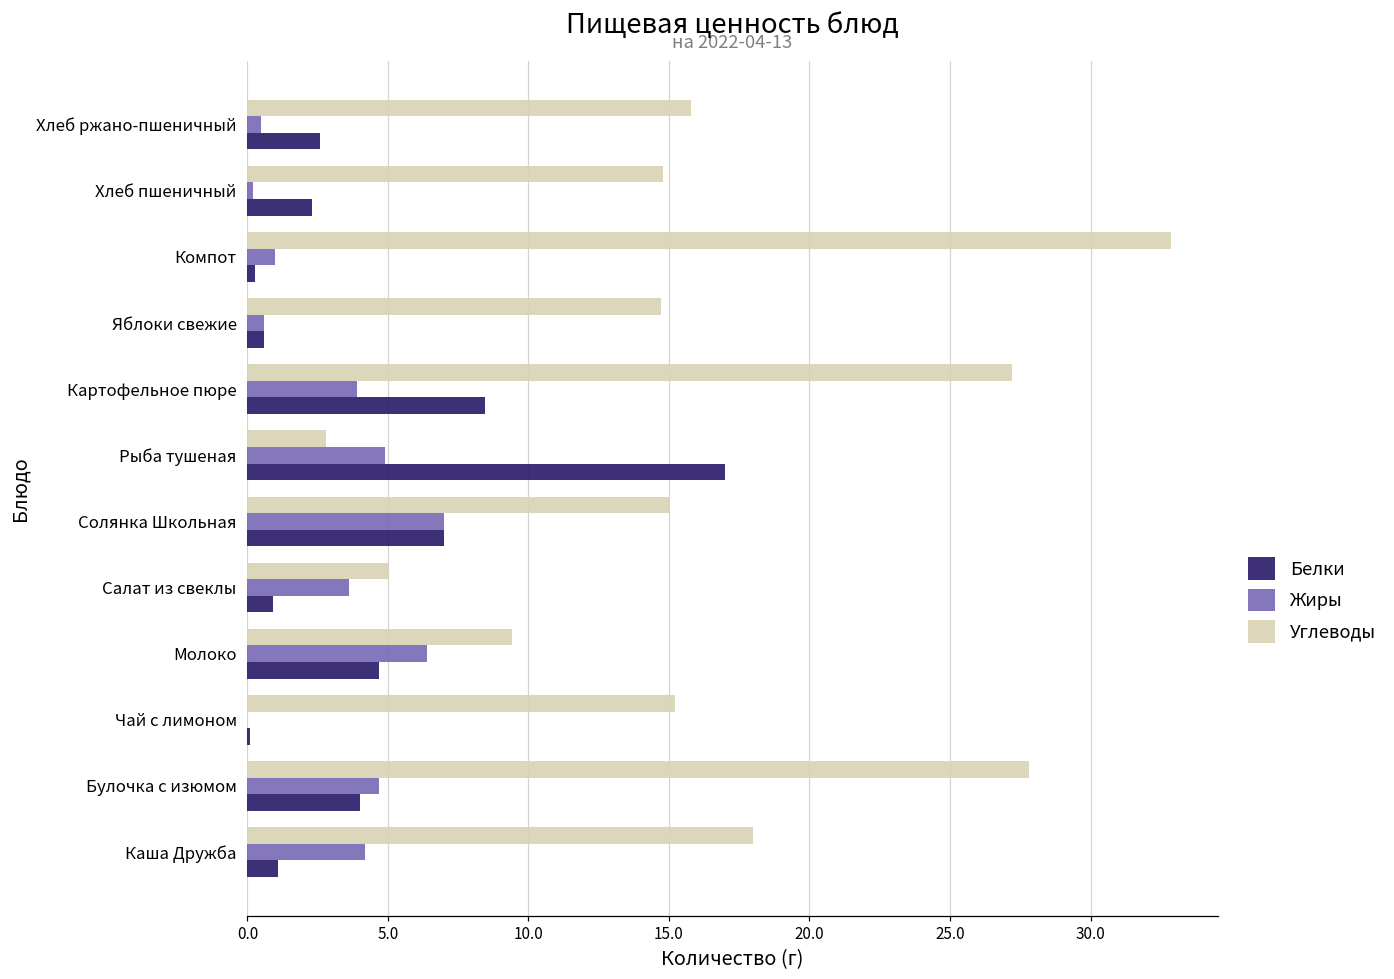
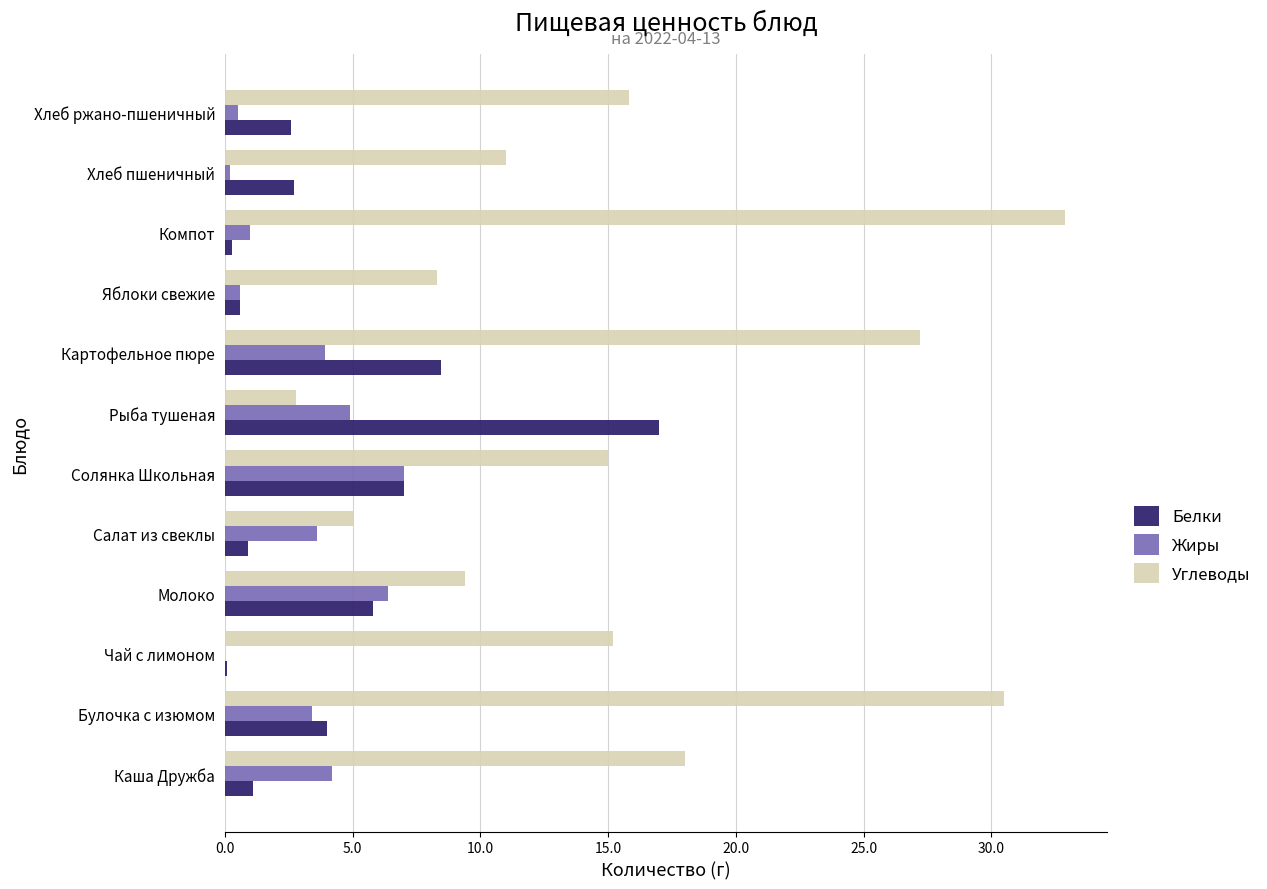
  {
    "Белки": {
      "Хлеб ржано-пшеничный": 2.6,
-     "Хлеб пшеничный": 2.3,
+     "Хлеб пшеничный": 2.7,
      "Компот": 0.3,
      "Яблоки свежие": 0.6,
      "Картофельное пюре": 8.5,
      "Рыба тушеная": 17.0,
      "Солянка Школьная": 7.0,
      "Салат из свеклы": 0.9,
-     "Молоко": 4.7,
+     "Молоко": 5.8,
      "Чай с лимоном": 0.1,
      "Булочка с изюмом": 4.0,
      "Каша Дружба": 1.1
    },
    "Жиры": {
      "Хлеб ржано-пшеничный": 0.5,
      "Хлеб пшеничный": 0.2,
      "Компот": 1.0,
      "Яблоки свежие": 0.6,
      "Картофельное пюре": 3.9,
      "Рыба тушеная": 4.9,
      "Солянка Школьная": 7.0,
      "Салат из свеклы": 3.6,
      "Молоко": 6.4,
      "Чай с лимоном": 0.0,
-     "Булочка с изюмом": 4.7,
+     "Булочка с изюмом": 3.4,
      "Каша Дружба": 4.2
    },
    "Углеводы": {
      "Хлеб ржано-пшеничный": 15.8,
-     "Хлеб пшеничный": 14.8,
+     "Хлеб пшеничный": 11.0,
      "Компот": 32.9,
-     "Яблоки свежие": 14.7,
+     "Яблоки свежие": 8.3,
      "Картофельное пюре": 27.2,
      "Рыба тушеная": 2.8,
      "Солянка Школьная": 15.0,
      "Салат из свеклы": 5.0,
      "Молоко": 9.4,
      "Чай с лимоном": 15.2,
-     "Булочка с изюмом": 27.8,
+     "Булочка с изюмом": 30.5,
      "Каша Дружба": 18.0
    }
  }
